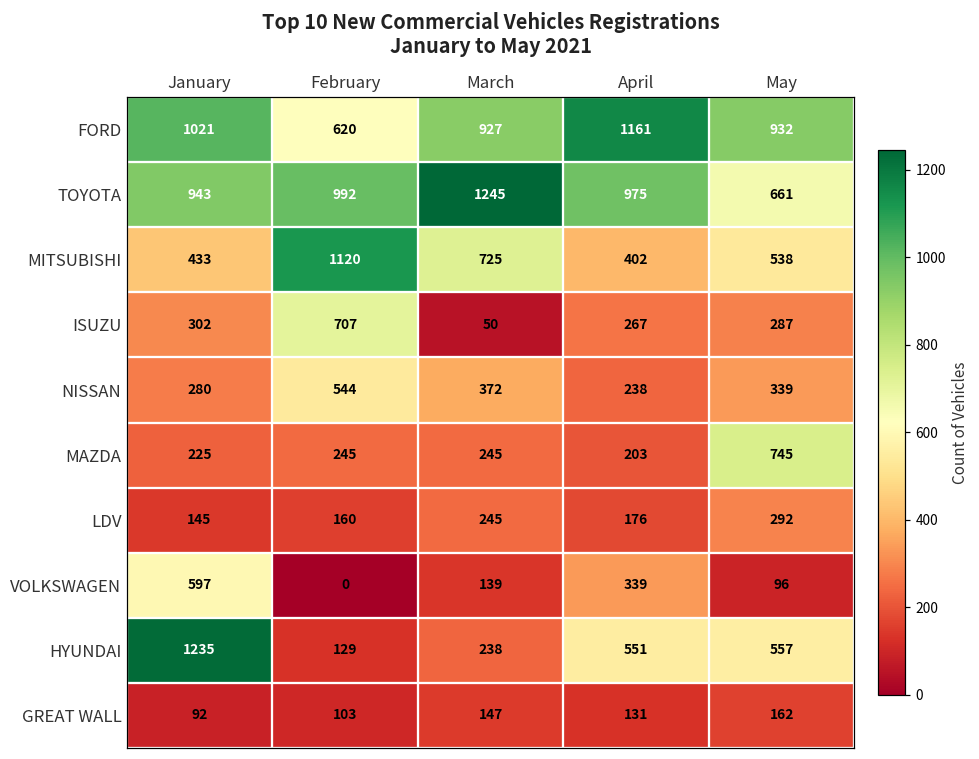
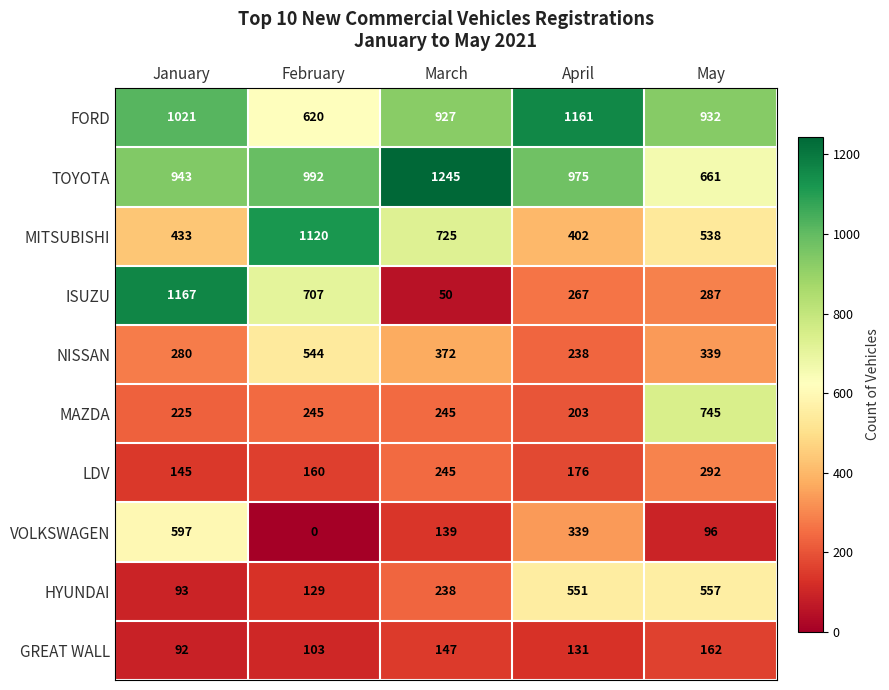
  {
    "FORD": {
      "January": 1021,
      "February": 620,
      "March": 927,
      "April": 1161,
      "May": 932
    },
    "TOYOTA": {
      "January": 943,
      "February": 992,
      "March": 1245,
      "April": 975,
      "May": 661
    },
    "MITSUBISHI": {
      "January": 433,
      "February": 1120,
      "March": 725,
      "April": 402,
      "May": 538
    },
    "ISUZU": {
-     "January": 302,
+     "January": 1167,
      "February": 707,
      "March": 50,
      "April": 267,
      "May": 287
    },
    "NISSAN": {
      "January": 280,
      "February": 544,
      "March": 372,
      "April": 238,
      "May": 339
    },
    "MAZDA": {
      "January": 225,
      "February": 245,
      "March": 245,
      "April": 203,
      "May": 745
    },
    "LDV": {
      "January": 145,
      "February": 160,
      "March": 245,
      "April": 176,
      "May": 292
    },
    "VOLKSWAGEN": {
      "January": 597,
      "February": 0,
      "March": 139,
      "April": 339,
      "May": 96
    },
    "HYUNDAI": {
-     "January": 1235,
+     "January": 93,
      "February": 129,
      "March": 238,
      "April": 551,
      "May": 557
    },
    "GREAT WALL": {
      "January": 92,
      "February": 103,
      "March": 147,
      "April": 131,
      "May": 162
    }
  }
